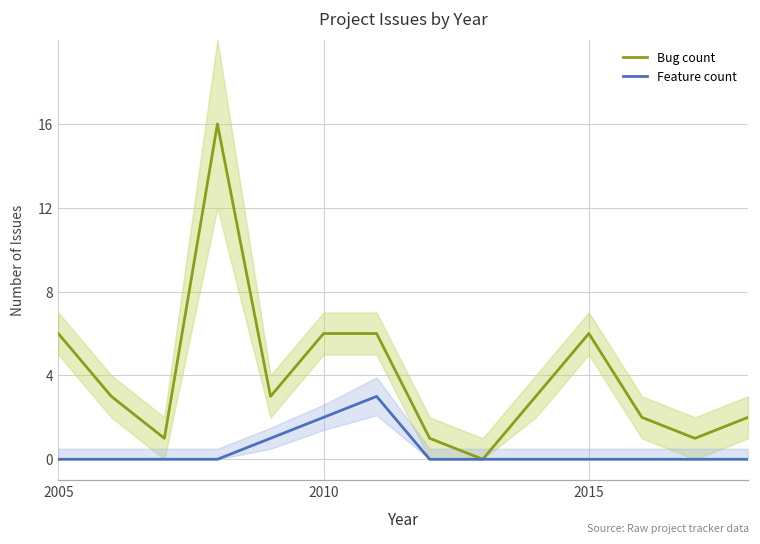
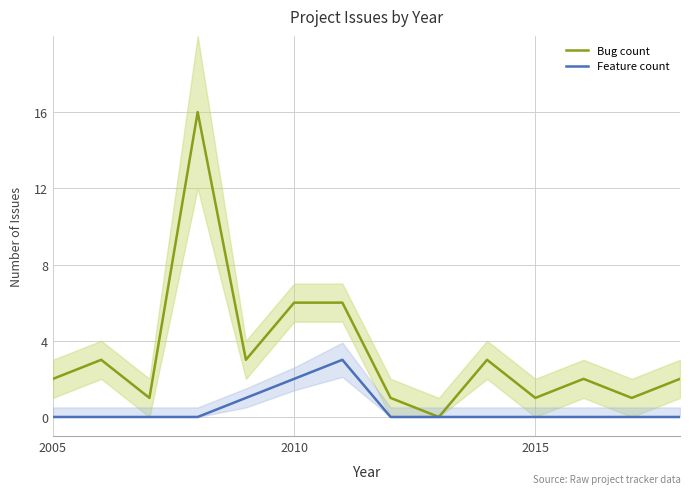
  {
    "Bug count": {
-     "2005": 6,
+     "2005": 2,
      "2010": 6,
-     "2015": 6
+     "2015": 1
    },
    "Feature count": {
      "2005": 0,
      "2010": 2,
      "2015": 0
    }
  }
